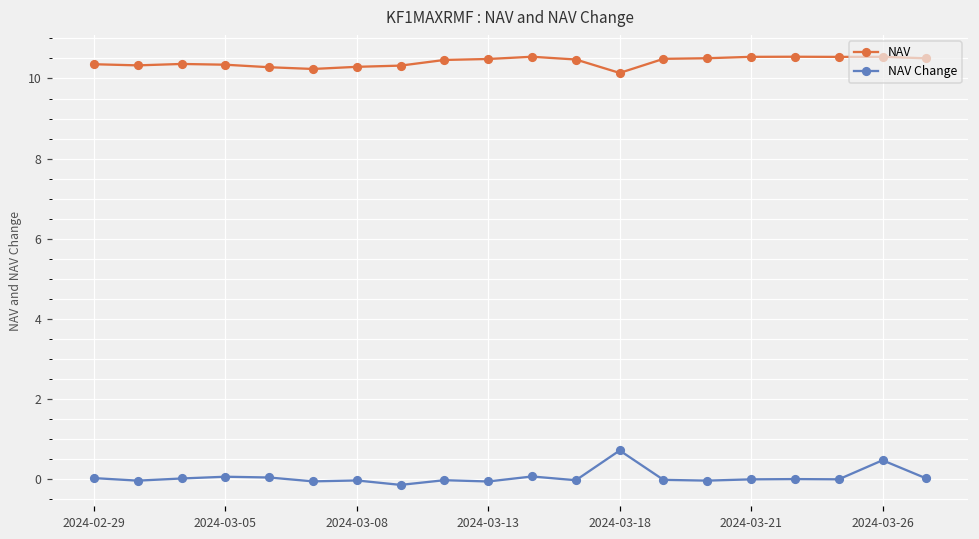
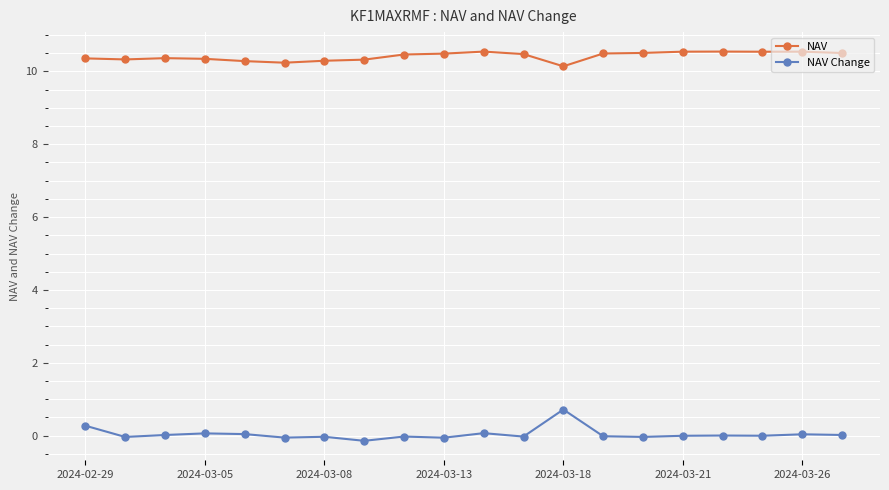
  {
    "NAV": {
      "2024-02-29": 10.4,
      "2024-03-05": 10.3,
      "2024-03-08": 10.3,
      "2024-03-13": 10.5,
      "2024-03-18": 10.1,
      "2024-03-21": 10.5
    },
    "NAV Change": {
-     "2024-02-29": 0.0,
+     "2024-02-29": 0.3,
      "2024-03-05": 0.1,
      "2024-03-08": 0.0,
      "2024-03-13": -0.1,
      "2024-03-18": 0.7,
      "2024-03-21": 0.0,
-     "2024-03-26": 0.5
+     "2024-03-26": 0.0
    }
  }
